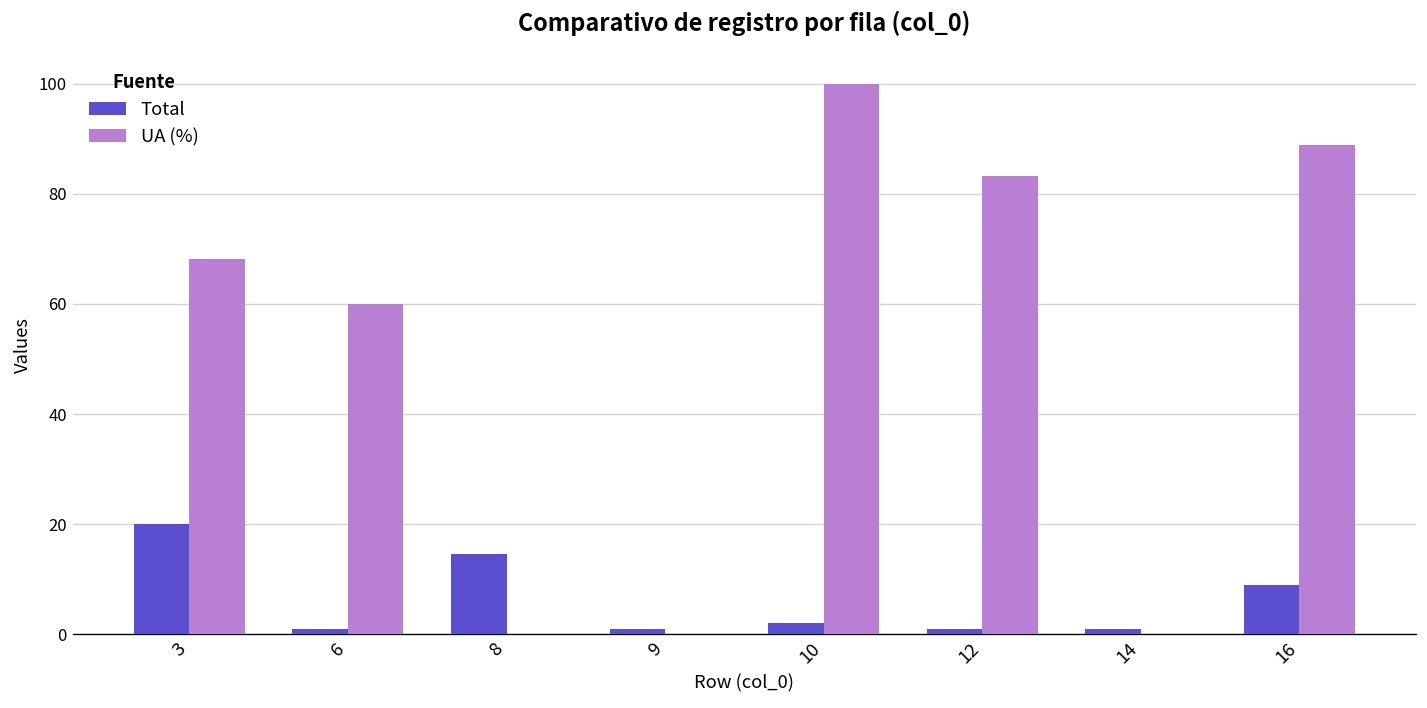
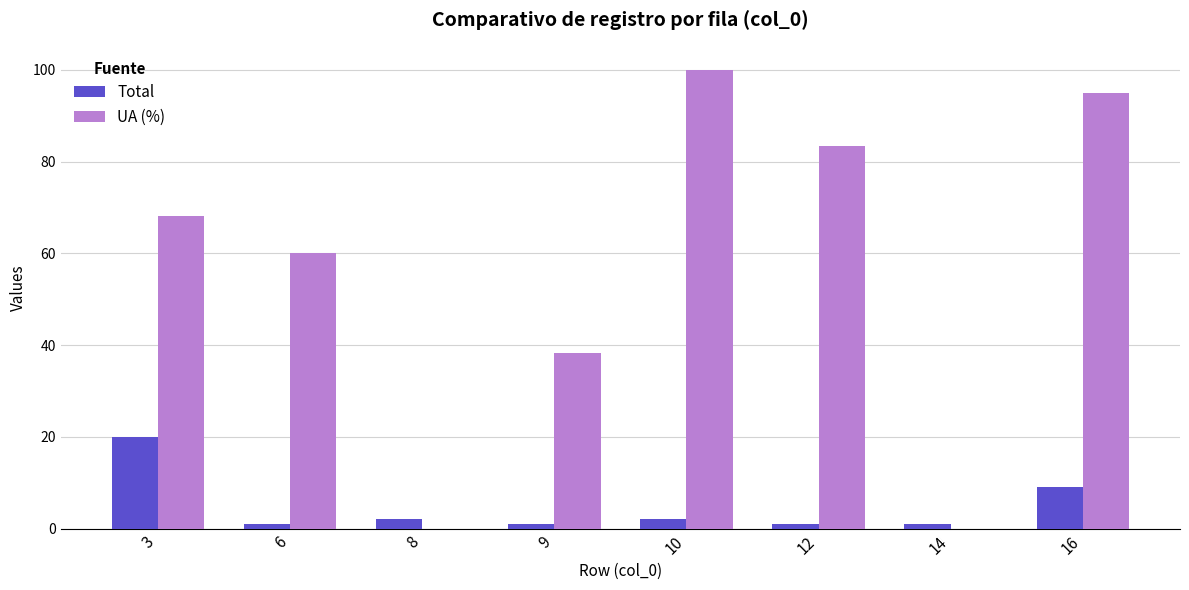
  {
    "Total": {
      "3": 20,
      "6": 1,
-     "8": 15,
+     "8": 2,
      "9": 1,
      "10": 2,
      "12": 1,
      "14": 1,
      "16": 9
    },
    "UA (%)": {
      "3": 68,
      "6": 60,
      "8": 0,
-     "9": 0,
+     "9": 38,
      "10": 100,
      "12": 83,
      "14": 0,
-     "16": 89
+     "16": 95
    }
  }
